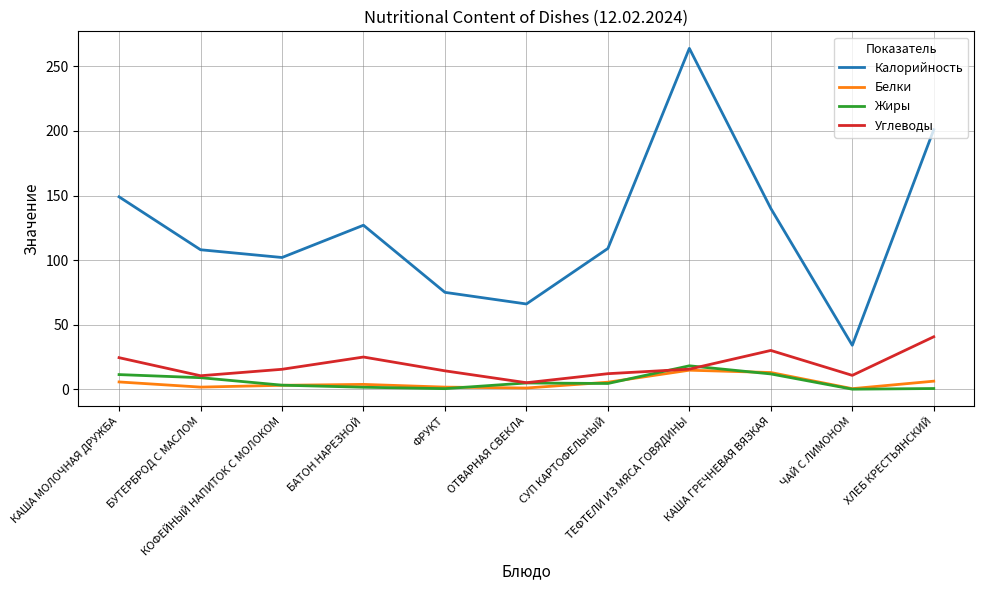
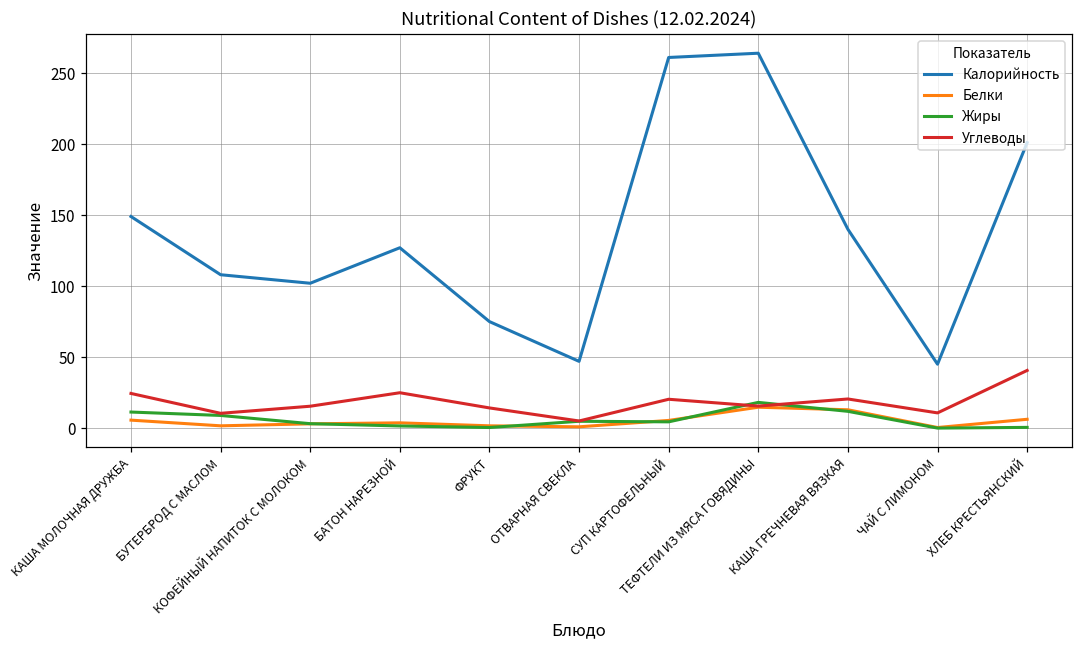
  {
    "Калорийность": {
      "КАША МОЛОЧНАЯ ДРУЖБА": 149,
      "БУТЕРБРОД С МАСЛОМ": 108,
      "КОФЕЙНЫЙ НАПИТОК С МОЛОКОМ": 102,
      "БАТОН НАРЕЗНОЙ": 127,
      "ФРУКТ": 75,
-     "ОТВАРНАЯ СВЕКЛА": 66,
-     "СУП КАРТОФЕЛЬНЫЙ": 109,
+     "ОТВАРНАЯ СВЕКЛА": 47,
+     "СУП КАРТОФЕЛЬНЫЙ": 261,
      "ТЕФТЕЛИ ИЗ МЯСА ГОВЯДИНЫ": 264,
      "КАША ГРЕЧНЕВАЯ ВЯЗКАЯ": 140,
-     "ЧАЙ С ЛИМОНОМ": 34
+     "ЧАЙ С ЛИМОНОМ": 45
    },
    "Белки": {
      "КАША МОЛОЧНАЯ ДРУЖБА": 6,
      "БУТЕРБРОД С МАСЛОМ": 2,
      "БАТОН НАРЕЗНОЙ": 4,
      "ОТВАРНАЯ СВЕКЛА": 1,
      "ХЛЕБ КРЕСТЬЯНСКИЙ": 6
    },
    "Жиры": {
      "КАША МОЛОЧНАЯ ДРУЖБА": 11,
      "БАТОН НАРЕЗНОЙ": 2,
      "ТЕФТЕЛИ ИЗ МЯСА ГОВЯДИНЫ": 18,
      "ХЛЕБ КРЕСТЬЯНСКИЙ": 1
    },
    "Углеводы": {
      "КАША МОЛОЧНАЯ ДРУЖБА": 24,
      "КОФЕЙНЫЙ НАПИТОК С МОЛОКОМ": 15,
      "БАТОН НАРЕЗНОЙ": 25,
      "ФРУКТ": 14,
-     "СУП КАРТОФЕЛЬНЫЙ": 12,
-     "КАША ГРЕЧНЕВАЯ ВЯЗКАЯ": 30,
+     "СУП КАРТОФЕЛЬНЫЙ": 20,
+     "КАША ГРЕЧНЕВАЯ ВЯЗКАЯ": 21,
      "ЧАЙ С ЛИМОНОМ": 11,
      "ХЛЕБ КРЕСТЬЯНСКИЙ": 41
    }
  }
